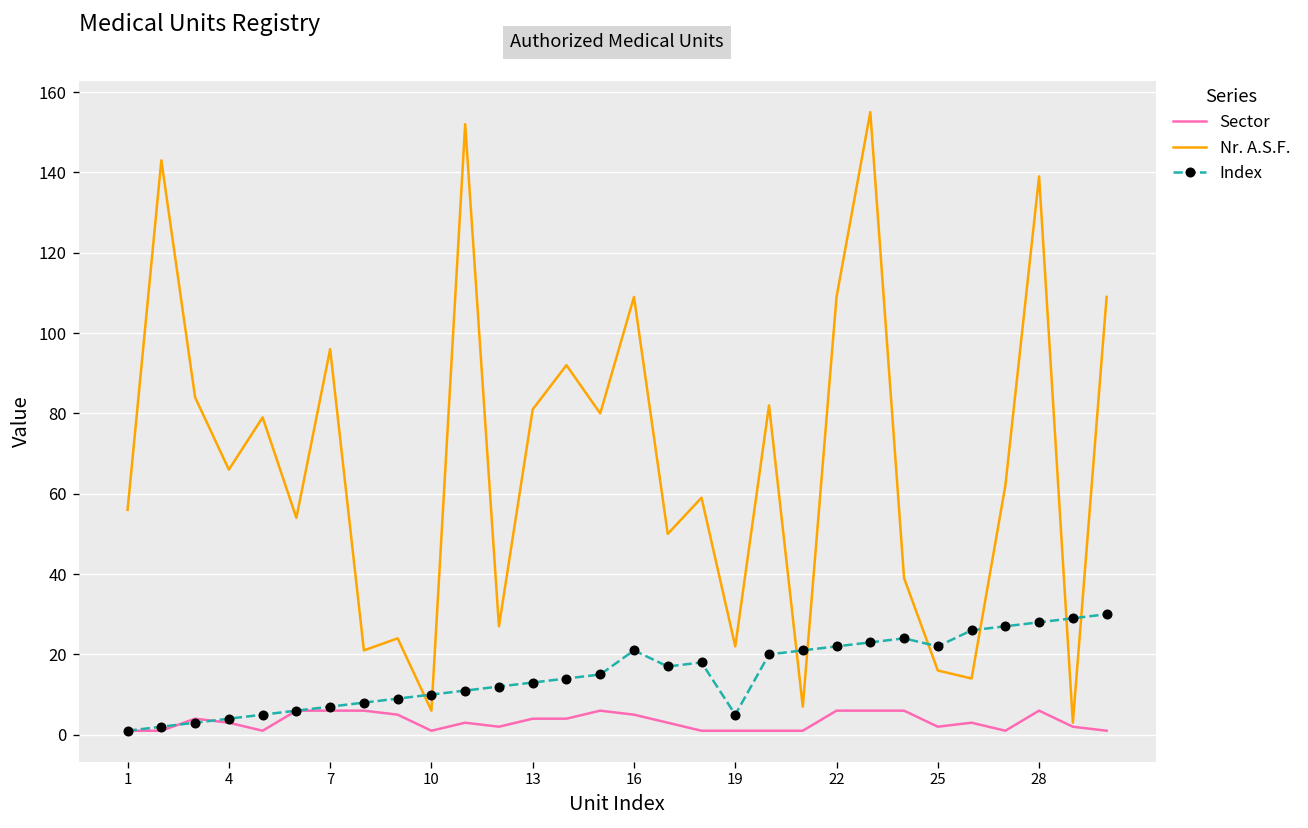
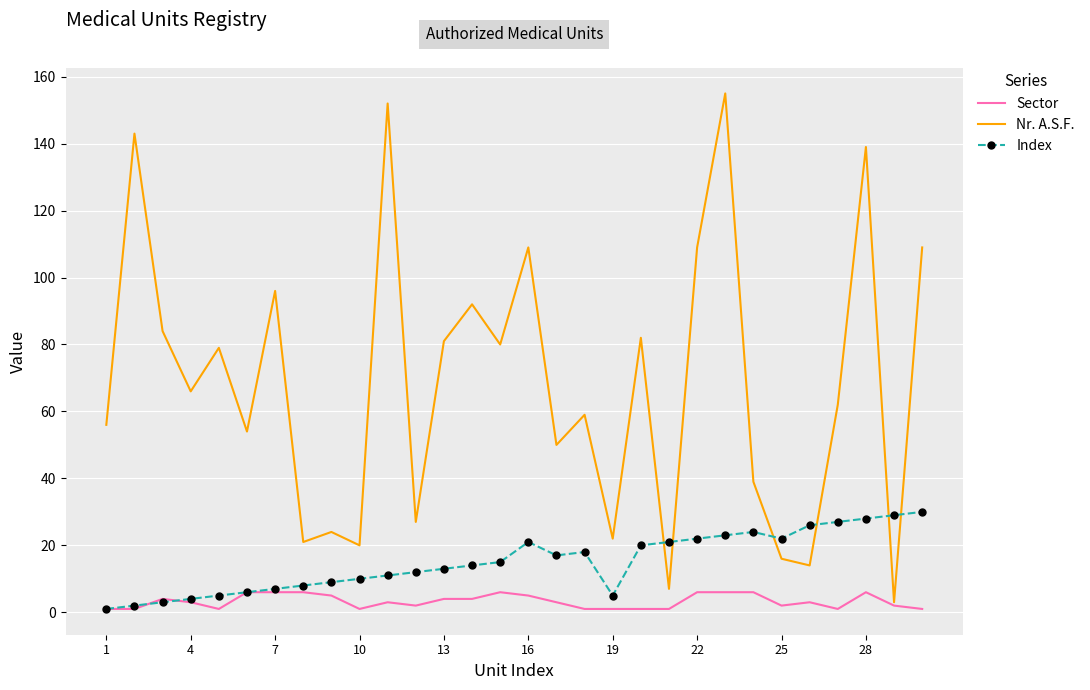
  {
    "Sector": {
      "4": 3,
      "7": 6,
      "10": 1,
      "13": 4,
      "16": 5,
      "19": 1,
      "22": 6,
      "25": 2,
      "28": 6
    },
    "Nr. A.S.F.": {
      "1": 56,
      "4": 66,
      "7": 96,
-     "10": 6,
+     "10": 20,
      "13": 81,
      "16": 109,
      "19": 22,
      "22": 109,
      "25": 16,
      "28": 139
    },
    "Index": {
      "4": 4,
      "7": 7,
      "10": 10,
      "13": 13,
      "16": 21,
      "19": 5,
      "22": 22,
      "25": 22,
      "28": 28
    }
  }
